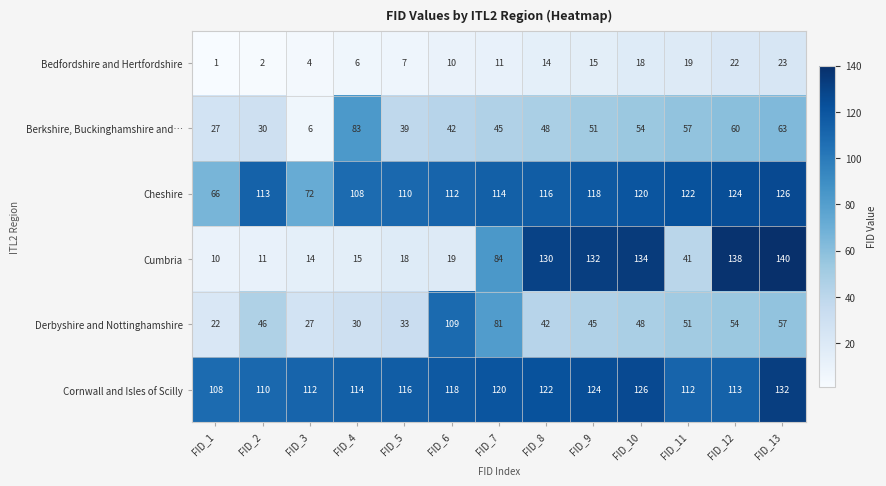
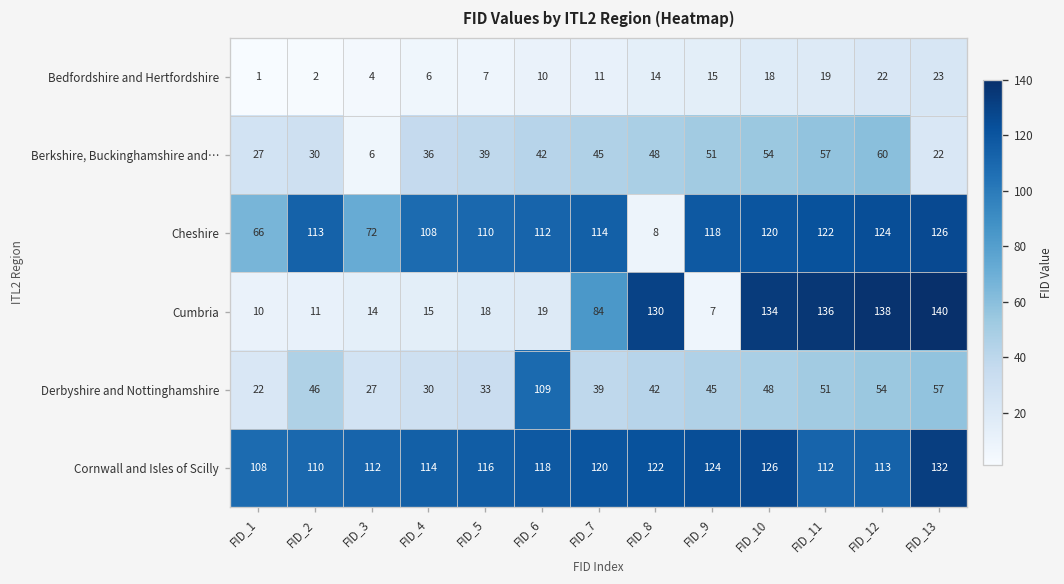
  {
    "Bedfordshire and Hertfordshire": {
      "FID_1": 1,
      "FID_2": 2,
      "FID_3": 4,
      "FID_4": 6,
      "FID_5": 7,
      "FID_6": 10,
      "FID_7": 11,
      "FID_8": 14,
      "FID_9": 15,
      "FID_10": 18,
      "FID_11": 19,
      "FID_12": 22,
      "FID_13": 23
    },
    "Berkshire, Buckinghamshire and…": {
      "FID_1": 27,
      "FID_2": 30,
      "FID_3": 6,
-     "FID_4": 83,
+     "FID_4": 36,
      "FID_5": 39,
      "FID_6": 42,
      "FID_7": 45,
      "FID_8": 48,
      "FID_9": 51,
      "FID_10": 54,
      "FID_11": 57,
      "FID_12": 60,
-     "FID_13": 63
+     "FID_13": 22
    },
    "Cheshire": {
      "FID_1": 66,
      "FID_2": 113,
      "FID_3": 72,
      "FID_4": 108,
      "FID_5": 110,
      "FID_6": 112,
      "FID_7": 114,
-     "FID_8": 116,
+     "FID_8": 8,
      "FID_9": 118,
      "FID_10": 120,
      "FID_11": 122,
      "FID_12": 124,
      "FID_13": 126
    },
    "Cumbria": {
      "FID_1": 10,
      "FID_2": 11,
      "FID_3": 14,
      "FID_4": 15,
      "FID_5": 18,
      "FID_6": 19,
      "FID_7": 84,
      "FID_8": 130,
-     "FID_9": 132,
+     "FID_9": 7,
      "FID_10": 134,
-     "FID_11": 41,
+     "FID_11": 136,
      "FID_12": 138,
      "FID_13": 140
    },
    "Derbyshire and Nottinghamshire": {
      "FID_1": 22,
      "FID_2": 46,
      "FID_3": 27,
      "FID_4": 30,
      "FID_5": 33,
      "FID_6": 109,
-     "FID_7": 81,
+     "FID_7": 39,
      "FID_8": 42,
      "FID_9": 45,
      "FID_10": 48,
      "FID_11": 51,
      "FID_12": 54,
      "FID_13": 57
    },
    "Cornwall and Isles of Scilly": {
      "FID_1": 108,
      "FID_2": 110,
      "FID_3": 112,
      "FID_4": 114,
      "FID_5": 116,
      "FID_6": 118,
      "FID_7": 120,
      "FID_8": 122,
      "FID_9": 124,
      "FID_10": 126,
      "FID_11": 112,
      "FID_12": 113,
      "FID_13": 132
    }
  }
